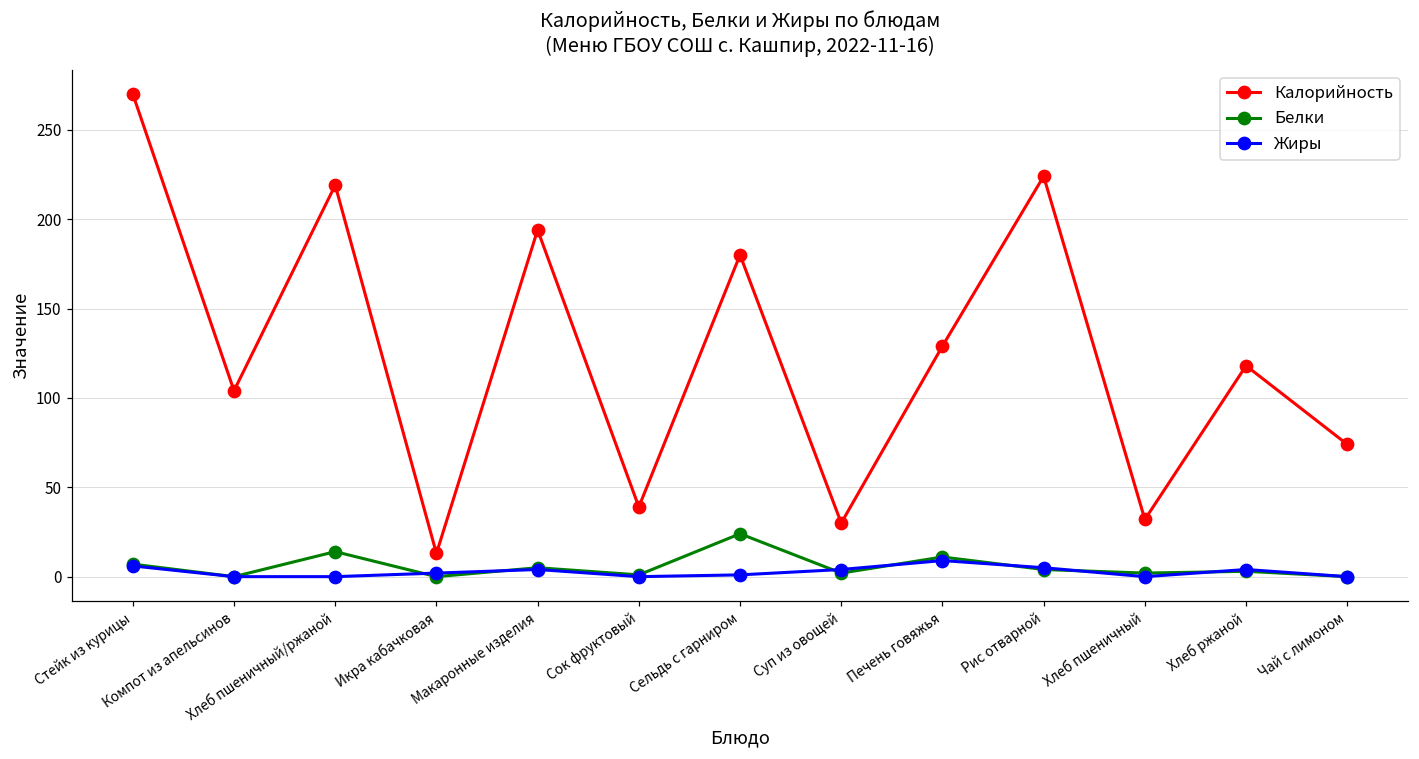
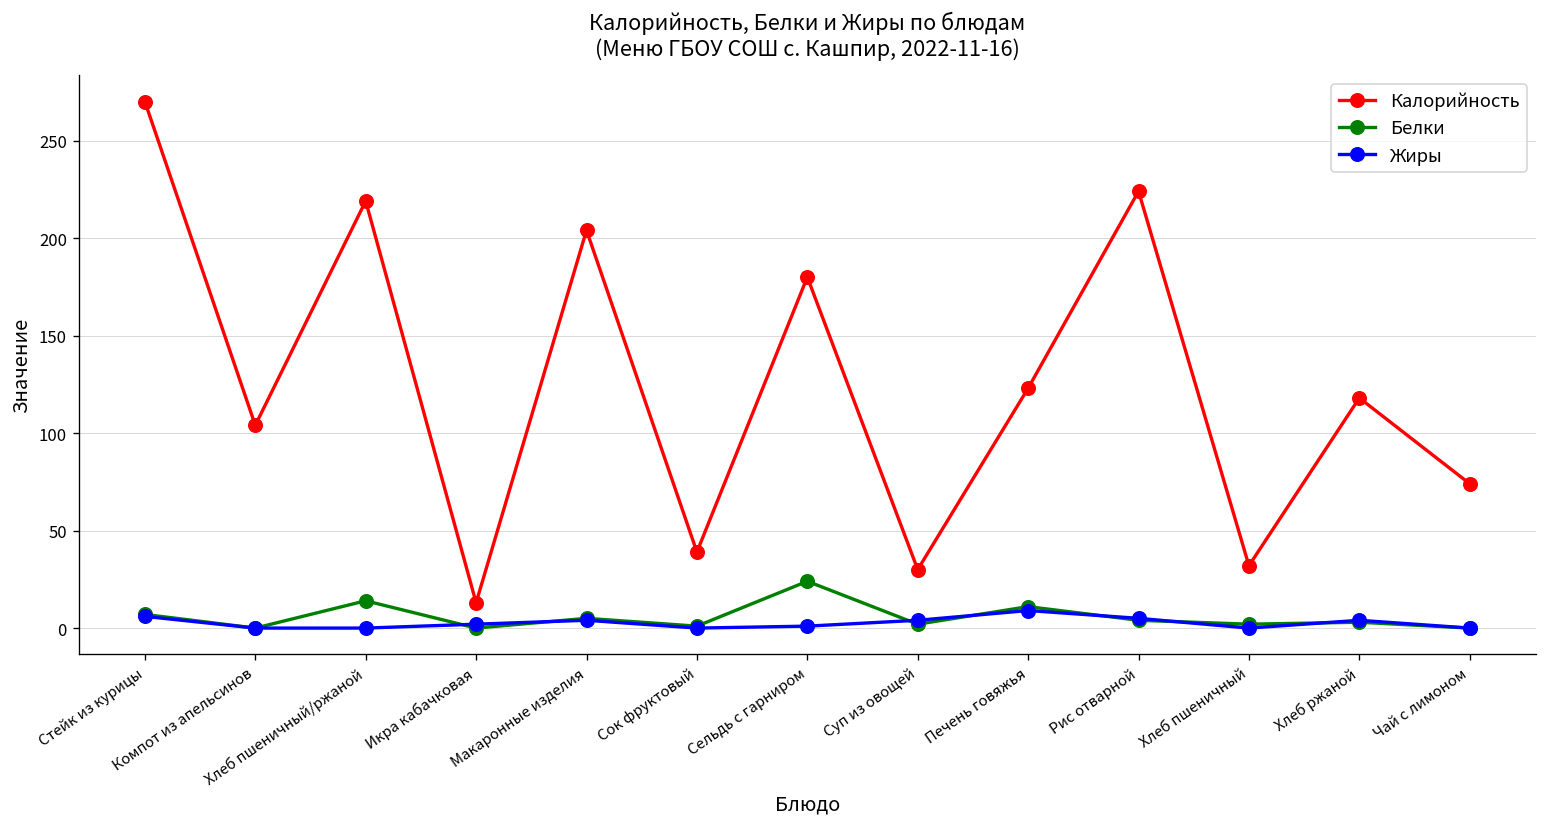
  {
    "Калорийность": {
      "Стейк из курицы": 270,
      "Компот из апельсинов": 104,
      "Хлеб пшеничный/ржаной": 219,
      "Икра кабачковая": 13,
-     "Макаронные изделия": 194,
+     "Макаронные изделия": 204,
      "Сок фруктовый": 39,
      "Сельдь с гарниром": 180,
      "Суп из овощей": 30,
-     "Печень говяжья": 129,
+     "Печень говяжья": 123,
      "Рис отварной": 224,
      "Хлеб пшеничный": 32,
      "Хлеб ржаной": 118,
      "Чай с лимоном": 74
    },
    "Белки": {
      "Хлеб пшеничный/ржаной": 14,
      "Икра кабачковая": 0,
      "Сельдь с гарниром": 24,
      "Суп из овощей": 2,
      "Печень говяжья": 11,
      "Хлеб пшеничный": 2
    },
    "Жиры": {
      "Хлеб пшеничный/ржаной": 0,
      "Икра кабачковая": 2,
      "Сельдь с гарниром": 1,
      "Суп из овощей": 4,
      "Печень говяжья": 9,
      "Хлеб пшеничный": 0
    }
  }
